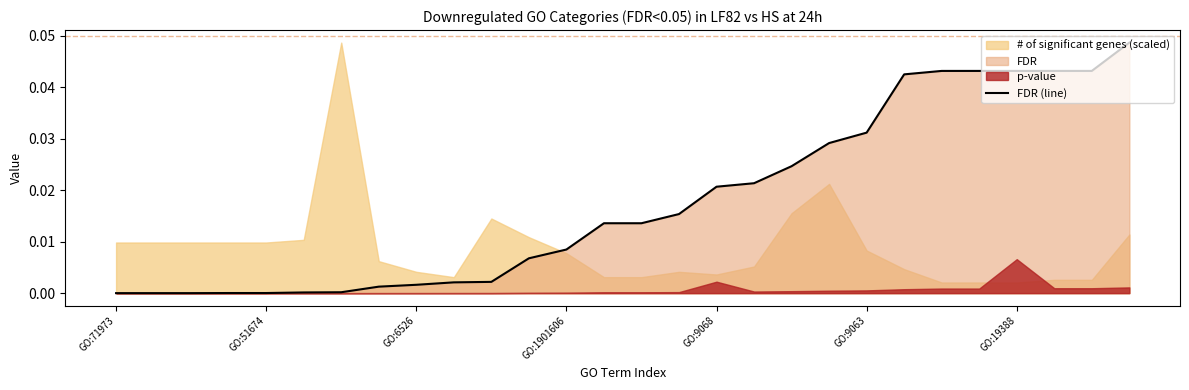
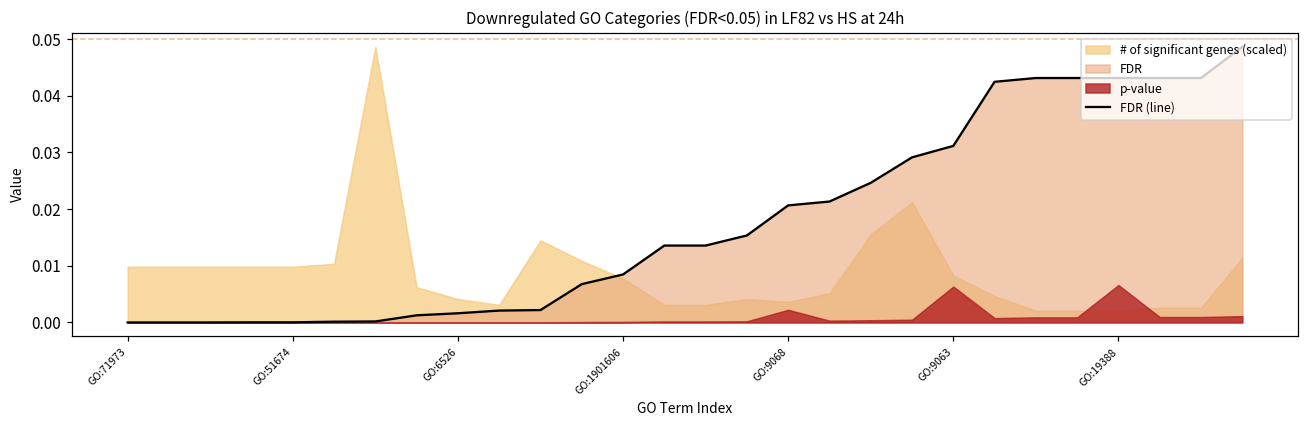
  {
    "p-value": {
      "GO:9068": 0.002,
-     "GO:9063": 0.001,
+     "GO:9063": 0.006,
      "GO:19388": 0.007
    }
  }
